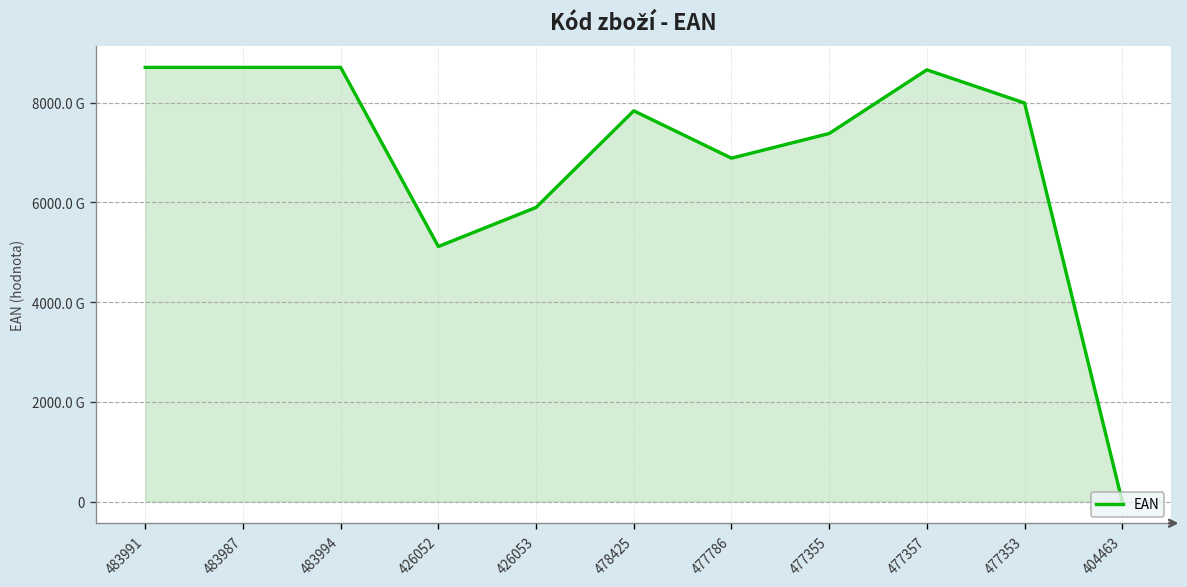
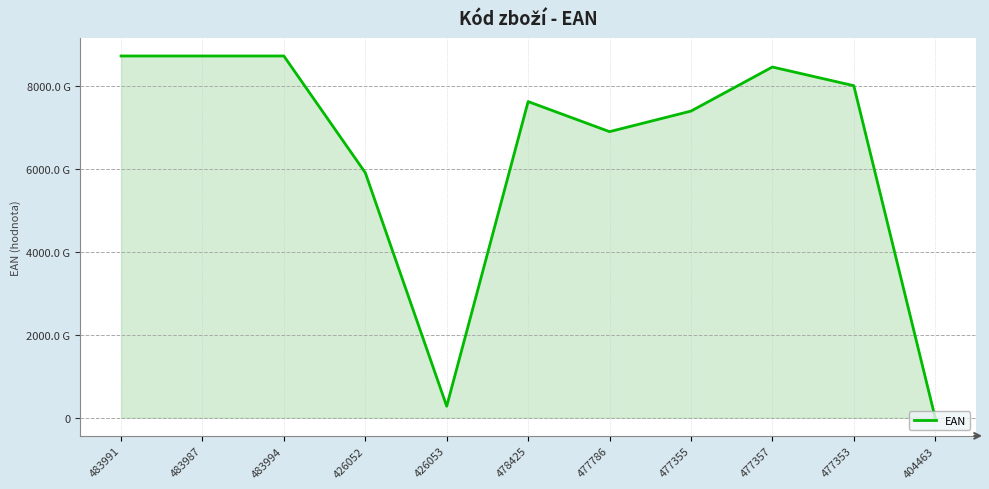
  {
    "483991": 8700000000000,
    "483987": 8700000000000,
    "483994": 8700000000000,
-   "426052": 5100000000000,
-   "426053": 5900000000000,
-   "478425": 7800000000000,
+   "426052": 5900000000000,
+   "426053": 300000000000,
+   "478425": 7600000000000,
    "477786": 6900000000000,
    "477355": 7400000000000,
-   "477357": 8700000000000,
+   "477357": 8400000000000,
    "477353": 8000000000000
  }
